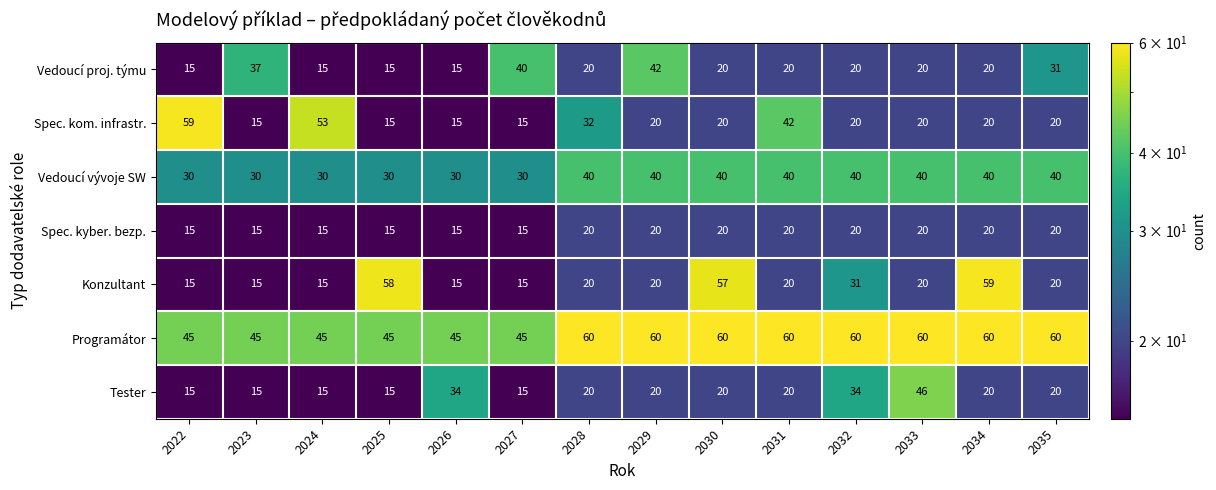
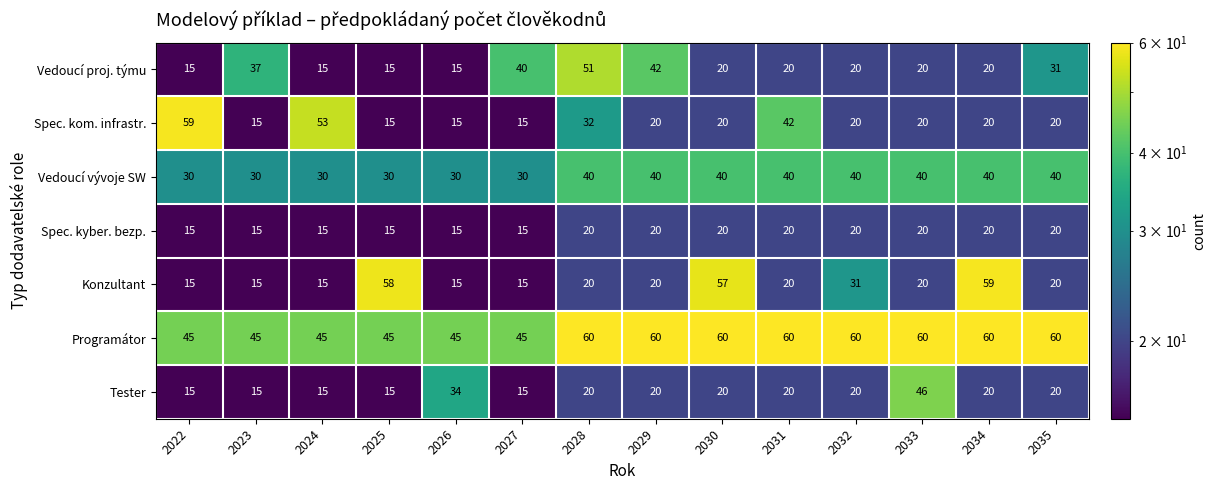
  {
    "Vedoucí proj. týmu": {
      "2022": 15,
      "2023": 37,
      "2024": 15,
      "2025": 15,
      "2026": 15,
      "2027": 40,
-     "2028": 20,
+     "2028": 51,
      "2029": 42,
      "2030": 20,
      "2031": 20,
      "2032": 20,
      "2033": 20,
      "2034": 20,
      "2035": 31
    },
    "Spec. kom. infrastr.": {
      "2022": 59,
      "2023": 15,
      "2024": 53,
      "2025": 15,
      "2026": 15,
      "2027": 15,
      "2028": 32,
      "2029": 20,
      "2030": 20,
      "2031": 42,
      "2032": 20,
      "2033": 20,
      "2034": 20,
      "2035": 20
    },
    "Vedoucí vývoje SW": {
      "2022": 30,
      "2023": 30,
      "2024": 30,
      "2025": 30,
      "2026": 30,
      "2027": 30,
      "2028": 40,
      "2029": 40,
      "2030": 40,
      "2031": 40,
      "2032": 40,
      "2033": 40,
      "2034": 40,
      "2035": 40
    },
    "Spec. kyber. bezp.": {
      "2022": 15,
      "2023": 15,
      "2024": 15,
      "2025": 15,
      "2026": 15,
      "2027": 15,
      "2028": 20,
      "2029": 20,
      "2030": 20,
      "2031": 20,
      "2032": 20,
      "2033": 20,
      "2034": 20,
      "2035": 20
    },
    "Konzultant": {
      "2022": 15,
      "2023": 15,
      "2024": 15,
      "2025": 58,
      "2026": 15,
      "2027": 15,
      "2028": 20,
      "2029": 20,
      "2030": 57,
      "2031": 20,
      "2032": 31,
      "2033": 20,
      "2034": 59,
      "2035": 20
    },
    "Programátor": {
      "2022": 45,
      "2023": 45,
      "2024": 45,
      "2025": 45,
      "2026": 45,
      "2027": 45,
      "2028": 60,
      "2029": 60,
      "2030": 60,
      "2031": 60,
      "2032": 60,
      "2033": 60,
      "2034": 60,
      "2035": 60
    },
    "Tester": {
      "2022": 15,
      "2023": 15,
      "2024": 15,
      "2025": 15,
      "2026": 34,
      "2027": 15,
      "2028": 20,
      "2029": 20,
      "2030": 20,
      "2031": 20,
-     "2032": 34,
+     "2032": 20,
      "2033": 46,
      "2034": 20,
      "2035": 20
    }
  }
